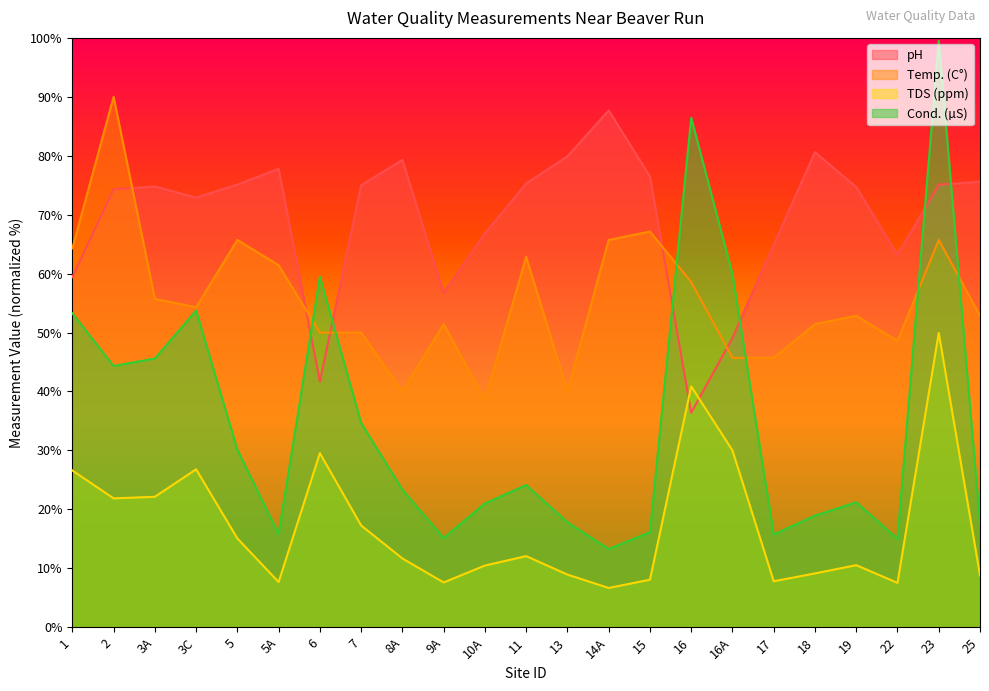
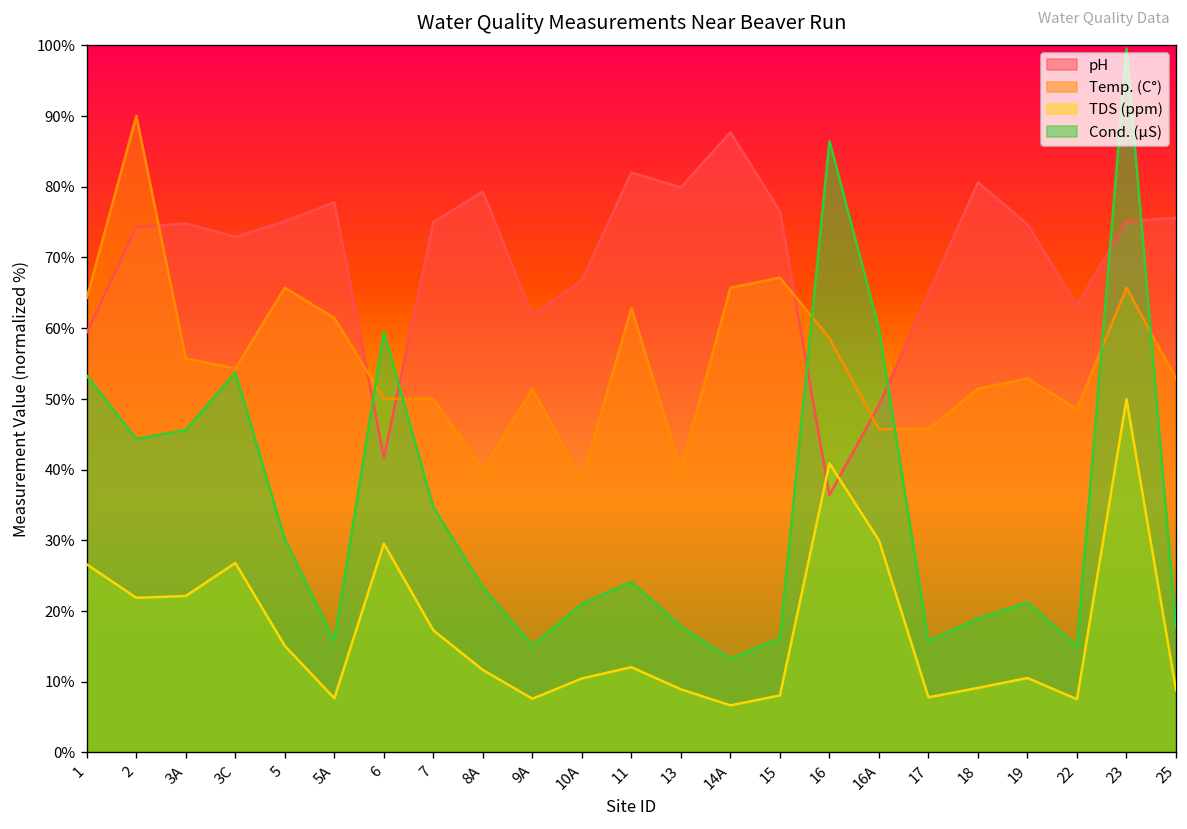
  {
    "pH": {
      "1": "59%",
      "2": "74%",
      "3A": "75%",
      "3C": "73%",
      "5": "75%",
      "5A": "78%",
      "6": "42%",
      "7": "75%",
      "8A": "79%",
-     "9A": "57%",
+     "9A": "62%",
      "10A": "67%",
-     "11": "75%",
+     "11": "82%",
      "13": "80%",
      "14A": "88%",
      "15": "77%",
      "16": "36%",
      "16A": "49%",
      "17": "65%",
      "18": "81%",
      "19": "75%",
      "22": "63%",
      "23": "75%",
      "25": "76%"
    },
    "Cond. (µS)": {
      "1": "53%",
      "2": "44%",
      "3A": "46%",
      "3C": "54%",
      "5": "30%",
      "5A": "16%",
      "6": "59%",
      "7": "35%",
      "8A": "23%",
      "9A": "15%",
      "10A": "21%",
      "11": "24%",
      "13": "18%",
      "14A": "13%",
      "15": "16%",
      "16": "86%",
      "16A": "60%",
      "17": "16%",
      "18": "19%",
      "19": "21%",
      "22": "15%",
      "23": "100%",
      "25": "18%"
    }
  }
